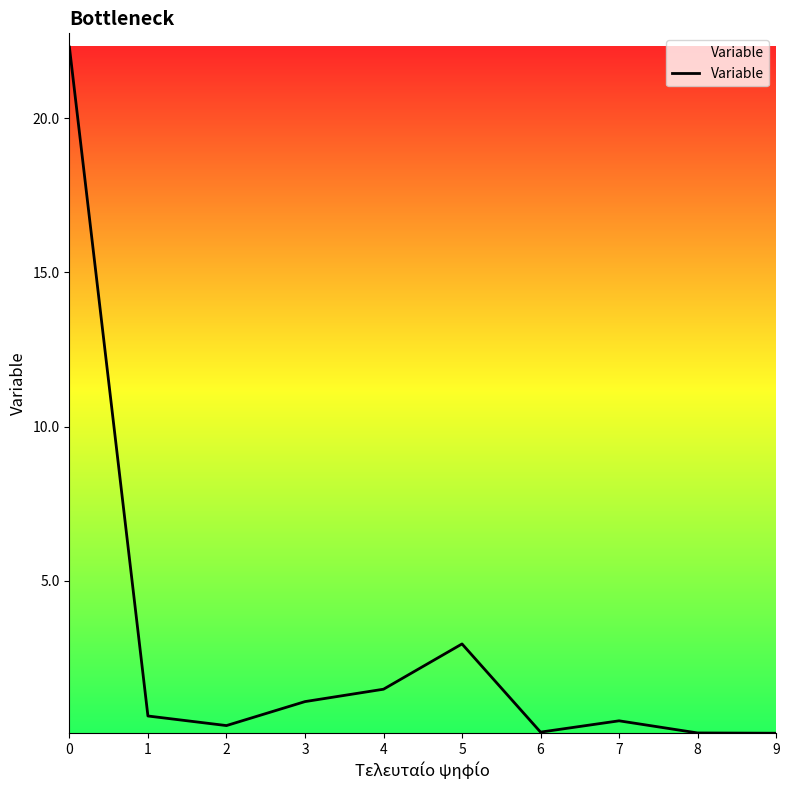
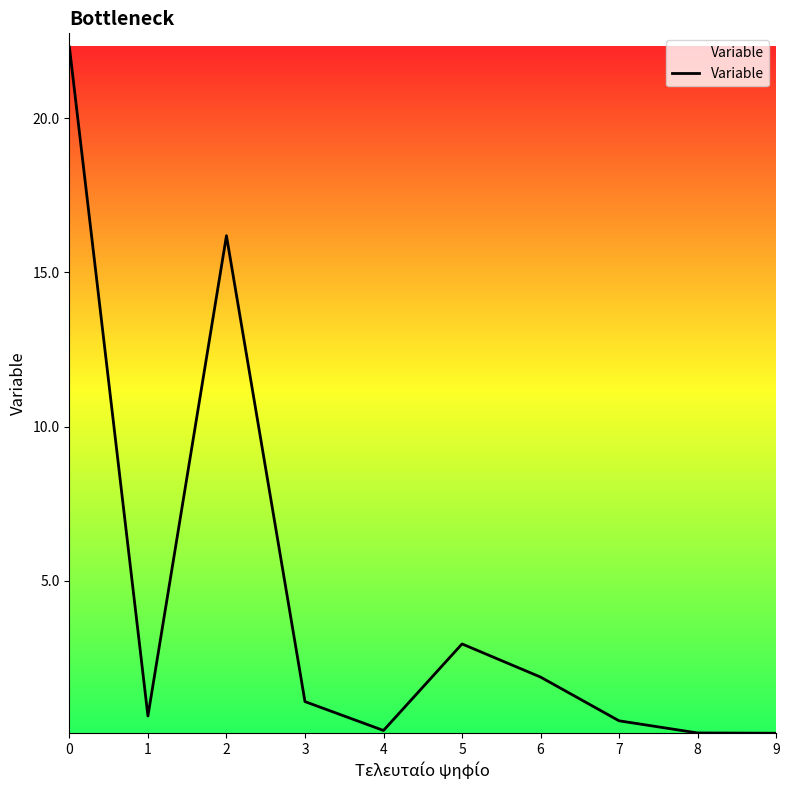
  {
    "0": 22.3,
    "1": 0.6,
-   "2": 0.3,
+   "2": 16.2,
    "3": 1.1,
-   "4": 1.5,
+   "4": 0.2,
    "5": 3.0,
-   "6": 0.1,
+   "6": 1.9,
    "7": 0.5,
    "8": 0.1,
    "9": 0.1
  }
